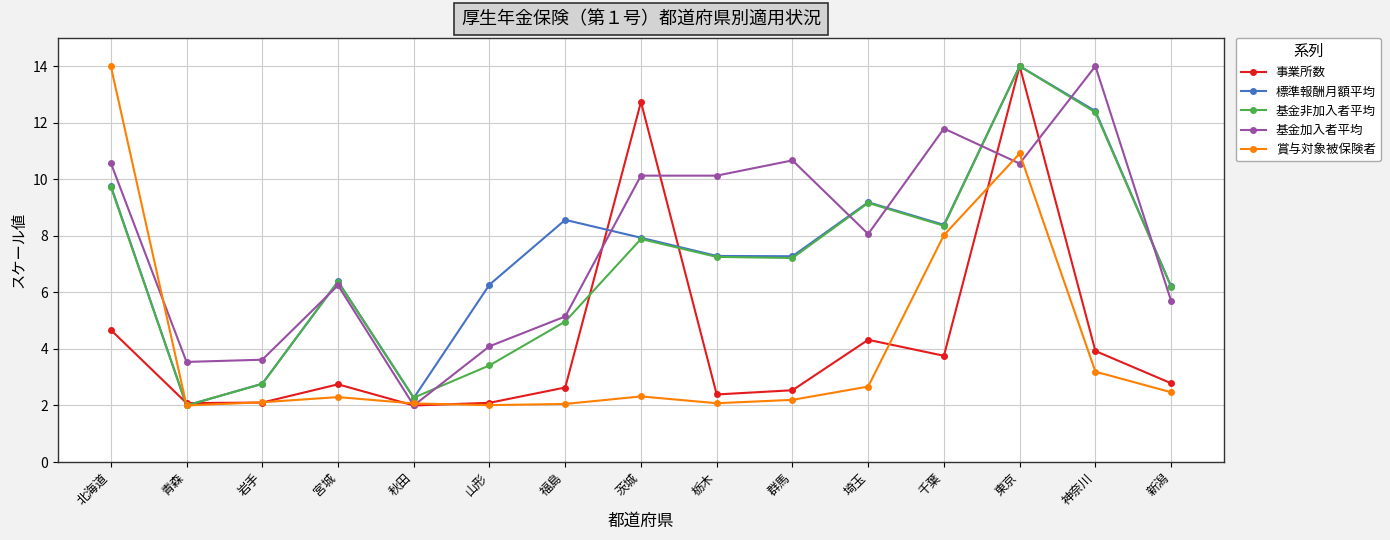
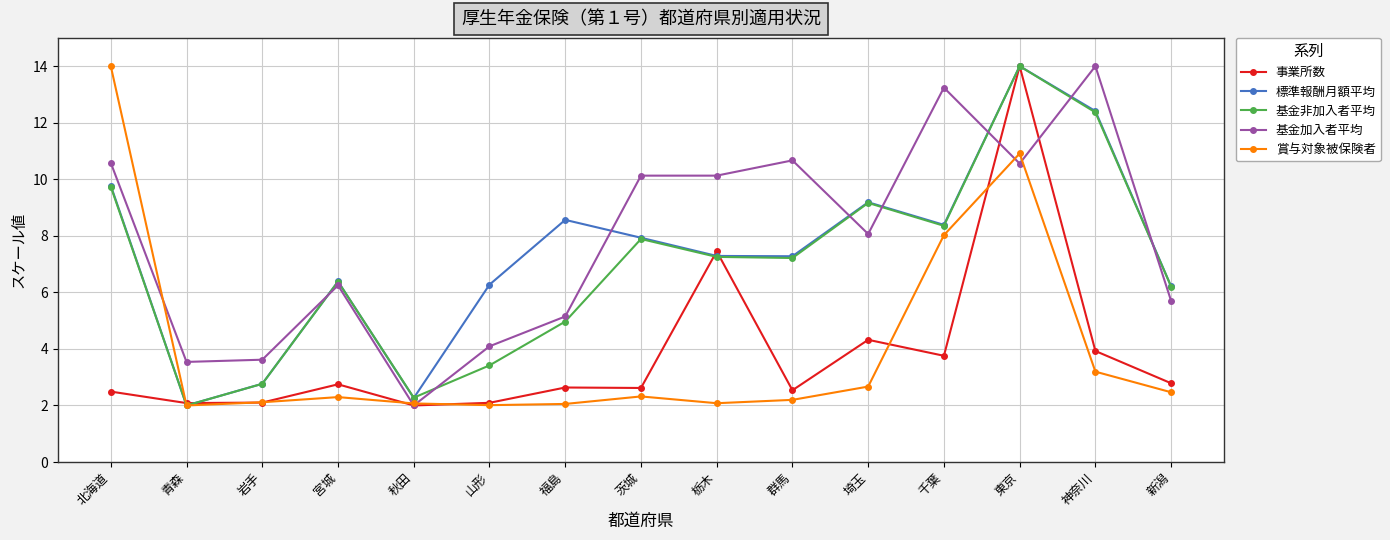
  {
    "事業所数": {
-     "北海道": 4.7,
+     "北海道": 2.5,
      "宮城": 2.7,
      "福島": 2.6,
-     "茨城": 12.7,
-     "栃木": 2.4,
+     "茨城": 2.6,
+     "栃木": 7.5,
      "群馬": 2.5,
      "埼玉": 4.3,
      "千葉": 3.8,
      "神奈川": 3.9,
      "新潟": 2.8
    },
    "標準報酬月額平均": {
      "山形": 6.3,
      "福島": 8.6
    },
    "基金非加入者平均": {
      "山形": 3.4,
      "福島": 5.0
    },
    "基金加入者平均": {
      "北海道": 10.6,
      "青森": 3.5,
      "岩手": 3.6,
      "宮城": 6.2,
      "山形": 4.1,
      "福島": 5.1,
      "茨城": 10.1,
      "栃木": 10.1,
      "群馬": 10.7,
      "埼玉": 8.1,
-     "千葉": 11.8,
+     "千葉": 13.2,
      "東京": 10.6,
      "神奈川": 14.0,
      "新潟": 5.7
    },
    "賞与対象被保険者": {
      "北海道": 14.0,
      "宮城": 2.3,
      "福島": 2.1,
      "茨城": 2.3,
      "栃木": 2.1,
      "群馬": 2.2,
      "埼玉": 2.7,
      "千葉": 8.0,
      "東京": 10.9,
      "神奈川": 3.2,
      "新潟": 2.5
    }
  }
